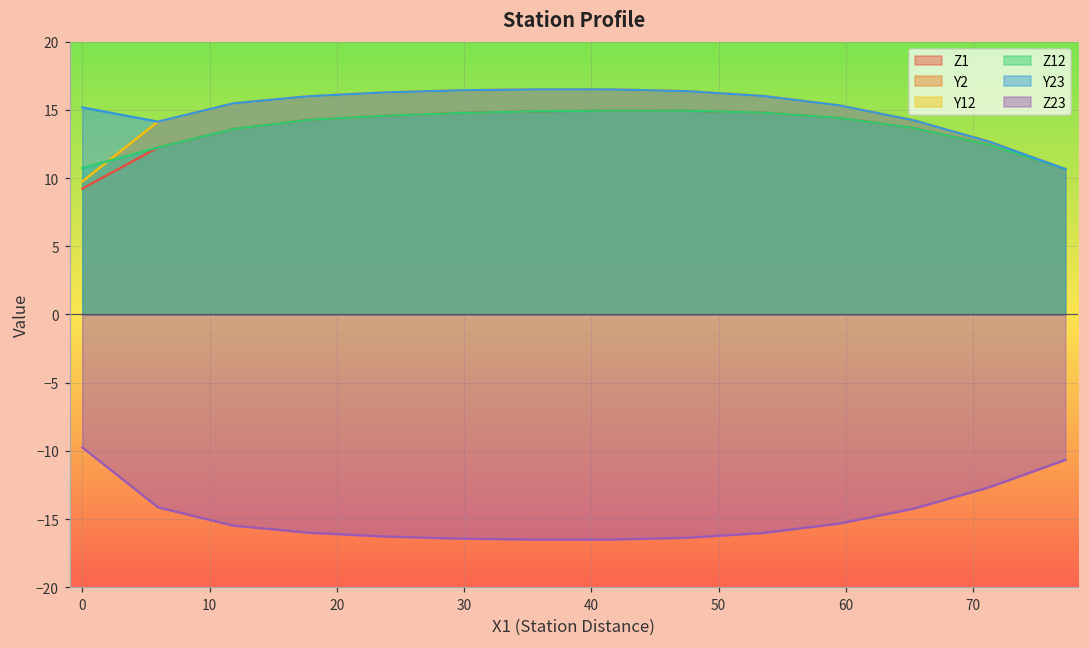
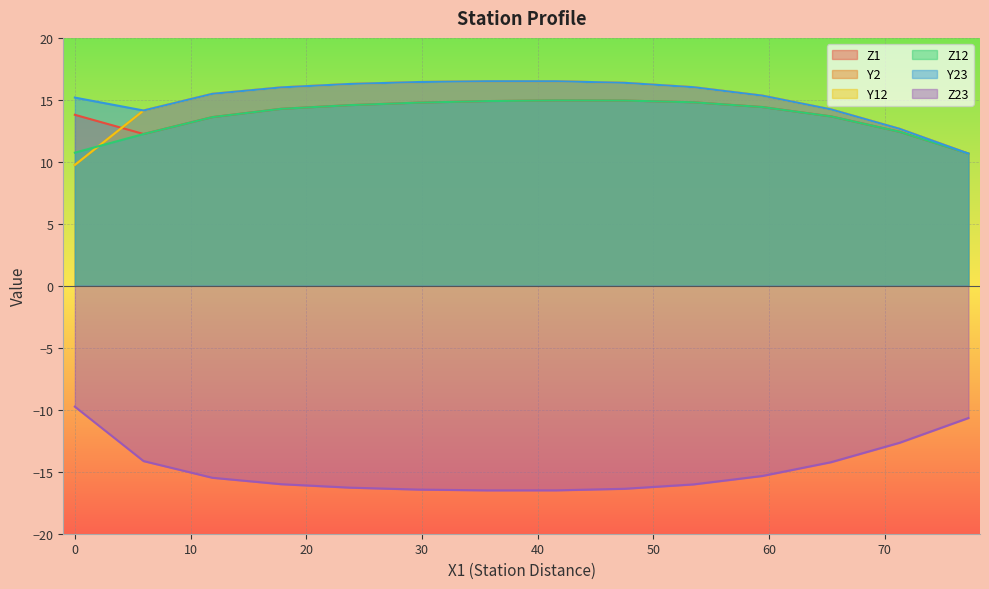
  {
    "Z1": {
-     "0": 9.2
+     "0": 13.8
    },
    "Y12": {
      "0": 9.7
    },
    "Z12": {
      "0": 10.7
    },
    "Y23": {
      "0": 15.2
    }
  }
